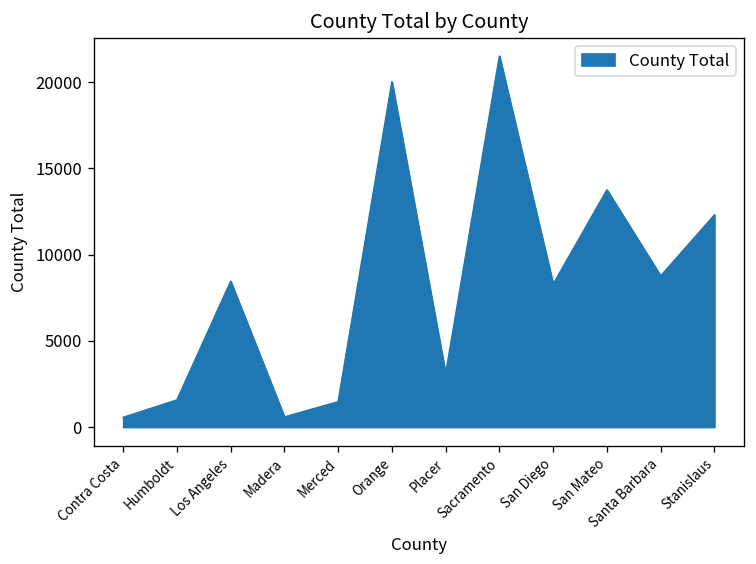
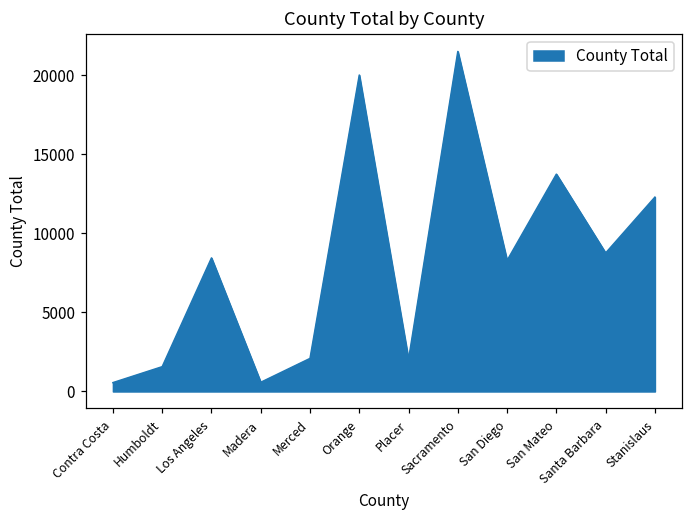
  {
    "Contra Costa": 600,
    "Humboldt": 1600,
    "Los Angeles": 8400,
    "Madera": 600,
-   "Merced": 1500,
+   "Merced": 2100,
    "Orange": 20000,
-   "Placer": 3100,
+   "Placer": 2000,
    "Sacramento": 21500,
    "San Diego": 8300,
    "San Mateo": 13700,
    "Santa Barbara": 8800,
    "Stanislaus": 12300
  }
